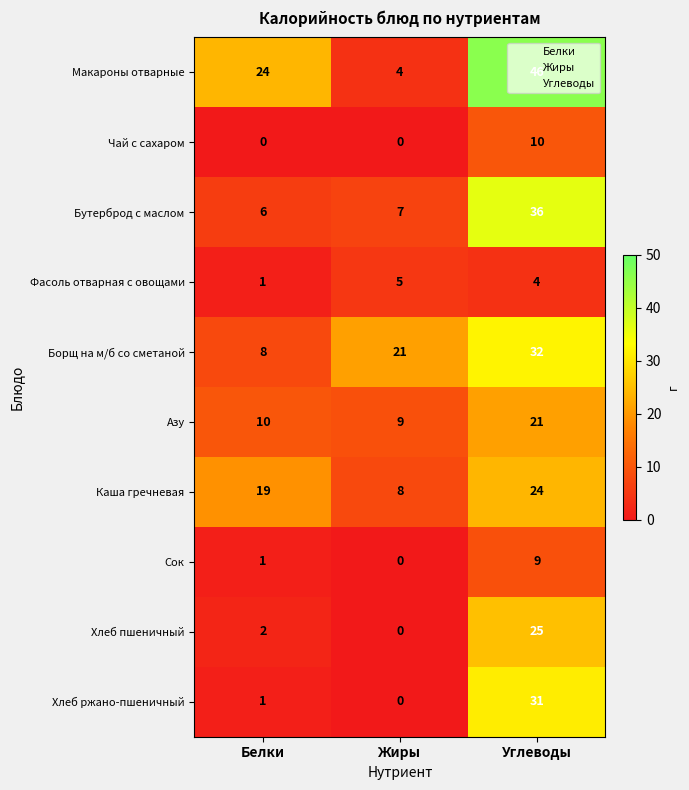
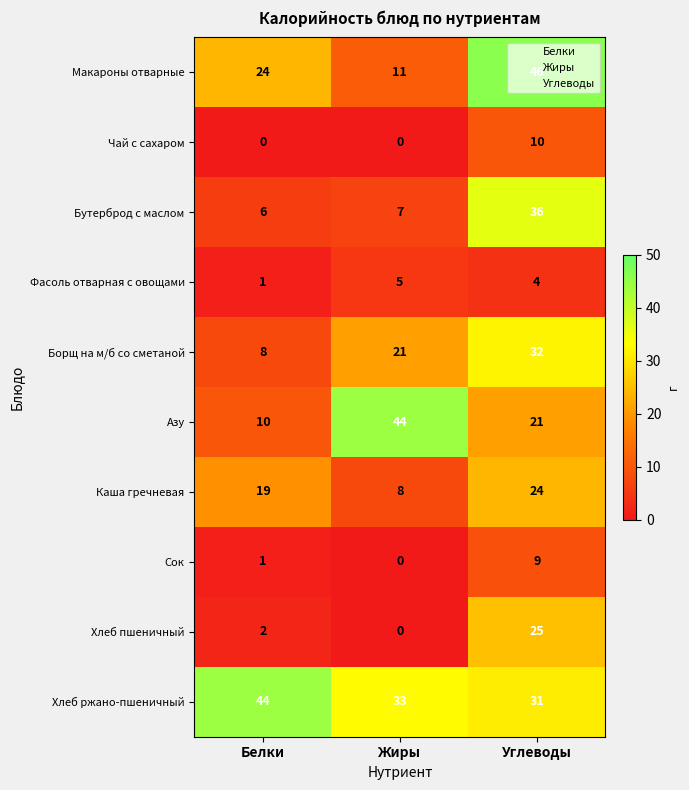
  {
    "Макароны отварные": {
      "Белки": 24,
-     "Жиры": 4
+     "Жиры": 11
    },
    "Чай с сахаром": {
      "Белки": 0,
      "Жиры": 0,
      "Углеводы": 10
    },
    "Бутерброд с маслом": {
      "Белки": 6,
      "Жиры": 7,
      "Углеводы": 36
    },
    "Фасоль отварная с овощами": {
      "Белки": 1,
      "Жиры": 5,
      "Углеводы": 4
    },
    "Борщ на м/б со сметаной": {
      "Белки": 8,
      "Жиры": 21,
      "Углеводы": 32
    },
    "Азу": {
      "Белки": 10,
-     "Жиры": 9,
+     "Жиры": 44,
      "Углеводы": 21
    },
    "Каша гречневая": {
      "Белки": 19,
      "Жиры": 8,
      "Углеводы": 24
    },
    "Сок": {
      "Белки": 1,
      "Жиры": 0,
      "Углеводы": 9
    },
    "Хлеб пшеничный": {
      "Белки": 2,
      "Жиры": 0,
      "Углеводы": 25
    },
    "Хлеб ржано-пшеничный": {
-     "Белки": 1,
-     "Жиры": 0,
+     "Белки": 44,
+     "Жиры": 33,
      "Углеводы": 31
    }
  }
